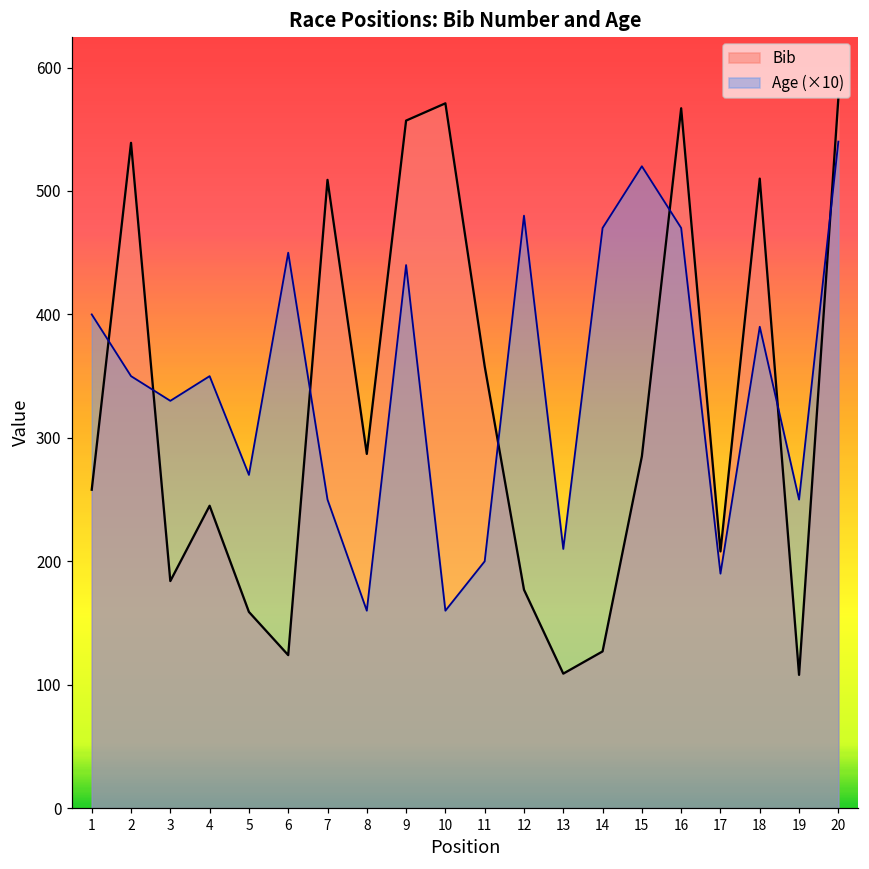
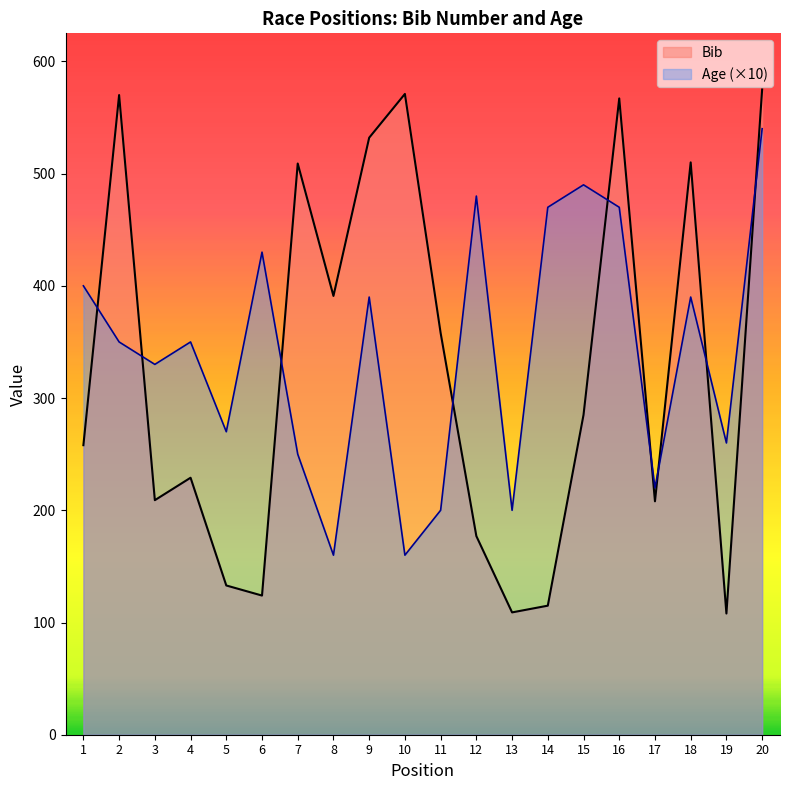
  {
    "Bib": {
      "1": 258,
-     "2": 539,
-     "3": 184,
-     "4": 245,
-     "5": 159,
+     "2": 570,
+     "3": 209,
+     "4": 229,
+     "5": 133,
      "6": 124,
      "7": 509,
-     "8": 287,
-     "9": 557,
+     "8": 391,
+     "9": 532,
      "10": 571,
      "11": 358,
      "12": 177,
      "13": 109,
-     "14": 127,
+     "14": 115,
      "15": 285,
      "16": 567,
      "17": 208,
      "18": 510,
      "19": 108,
      "20": 575
    },
    "Age (×10)": {
      "1": 400,
      "2": 350,
      "3": 330,
      "4": 350,
      "5": 270,
-     "6": 450,
+     "6": 430,
      "7": 250,
      "8": 160,
-     "9": 440,
+     "9": 390,
      "10": 160,
      "11": 200,
      "12": 480,
-     "13": 210,
+     "13": 200,
      "14": 470,
-     "15": 520,
+     "15": 490,
      "16": 470,
-     "17": 190,
+     "17": 220,
      "18": 390,
-     "19": 250,
+     "19": 260,
      "20": 540
    }
  }
